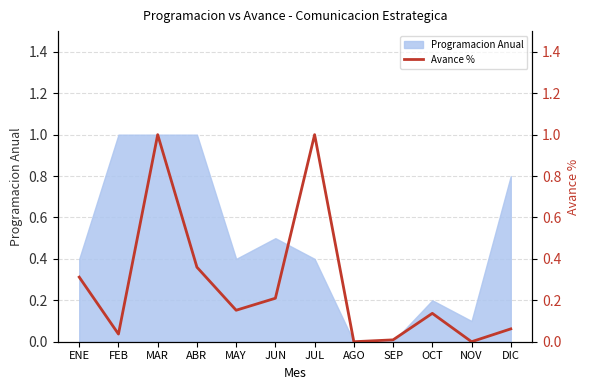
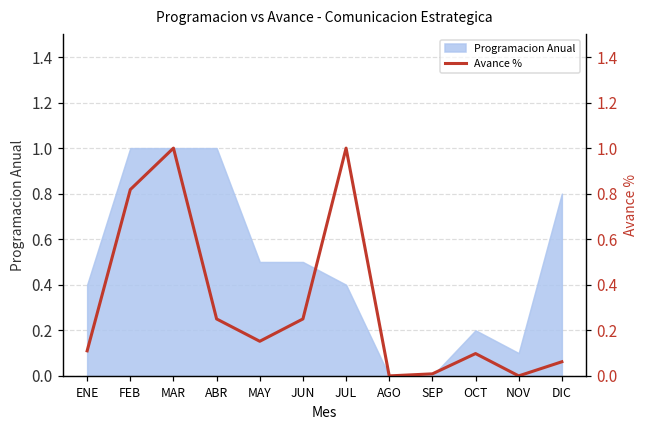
  {
    "Programacion Anual": {
      "ENE": 0.4,
      "FEB": 1.0,
      "MAR": 1.0,
      "ABR": 1.0,
-     "MAY": 0.4,
+     "MAY": 0.5,
      "JUN": 0.5,
      "JUL": 0.4,
      "AGO": 0.0,
      "SEP": 0.0,
      "OCT": 0.2,
      "NOV": 0.1,
      "DIC": 0.8
    },
    "Avance %": {
-     "ENE": 0.31,
-     "FEB": 0.04,
+     "ENE": 0.11,
+     "FEB": 0.82,
      "MAR": 1.00,
-     "ABR": 0.36,
+     "ABR": 0.25,
      "MAY": 0.15,
-     "JUN": 0.21,
+     "JUN": 0.25,
      "JUL": 1.00,
      "AGO": 0.00,
      "SEP": 0.01,
-     "OCT": 0.14,
+     "OCT": 0.10,
      "NOV": 0.00,
      "DIC": 0.06
    }
  }
